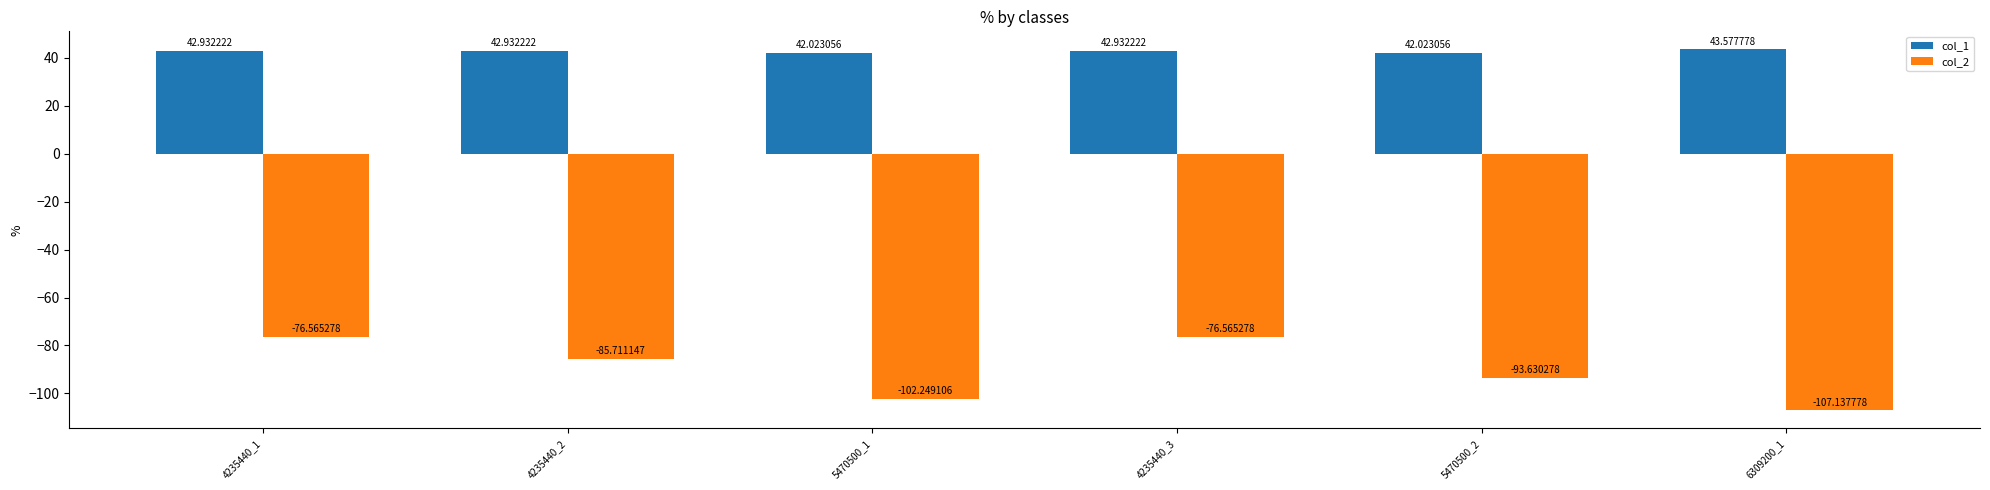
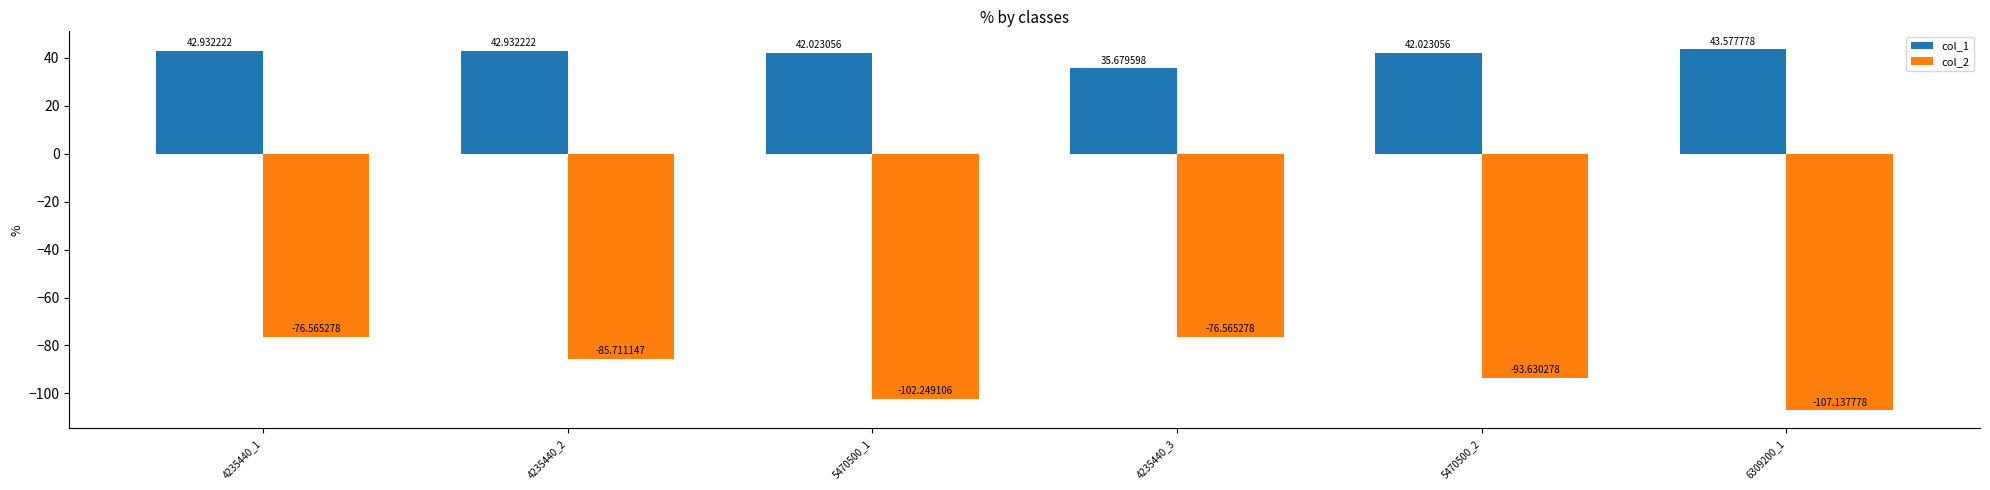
  {
    "col_1": {
      "4235440_1": 42.932222,
      "4235440_2": 42.932222,
      "5470500_1": 42.023056,
-     "4235440_3": 42.932222,
+     "4235440_3": 35.679598,
      "5470500_2": 42.023056,
      "6309200_1": 43.577778
    },
    "col_2": {
      "4235440_1": -76.565278,
      "4235440_2": -85.711147,
      "5470500_1": -102.249106,
      "4235440_3": -76.565278,
      "5470500_2": -93.630278,
      "6309200_1": -107.137778
    }
  }
